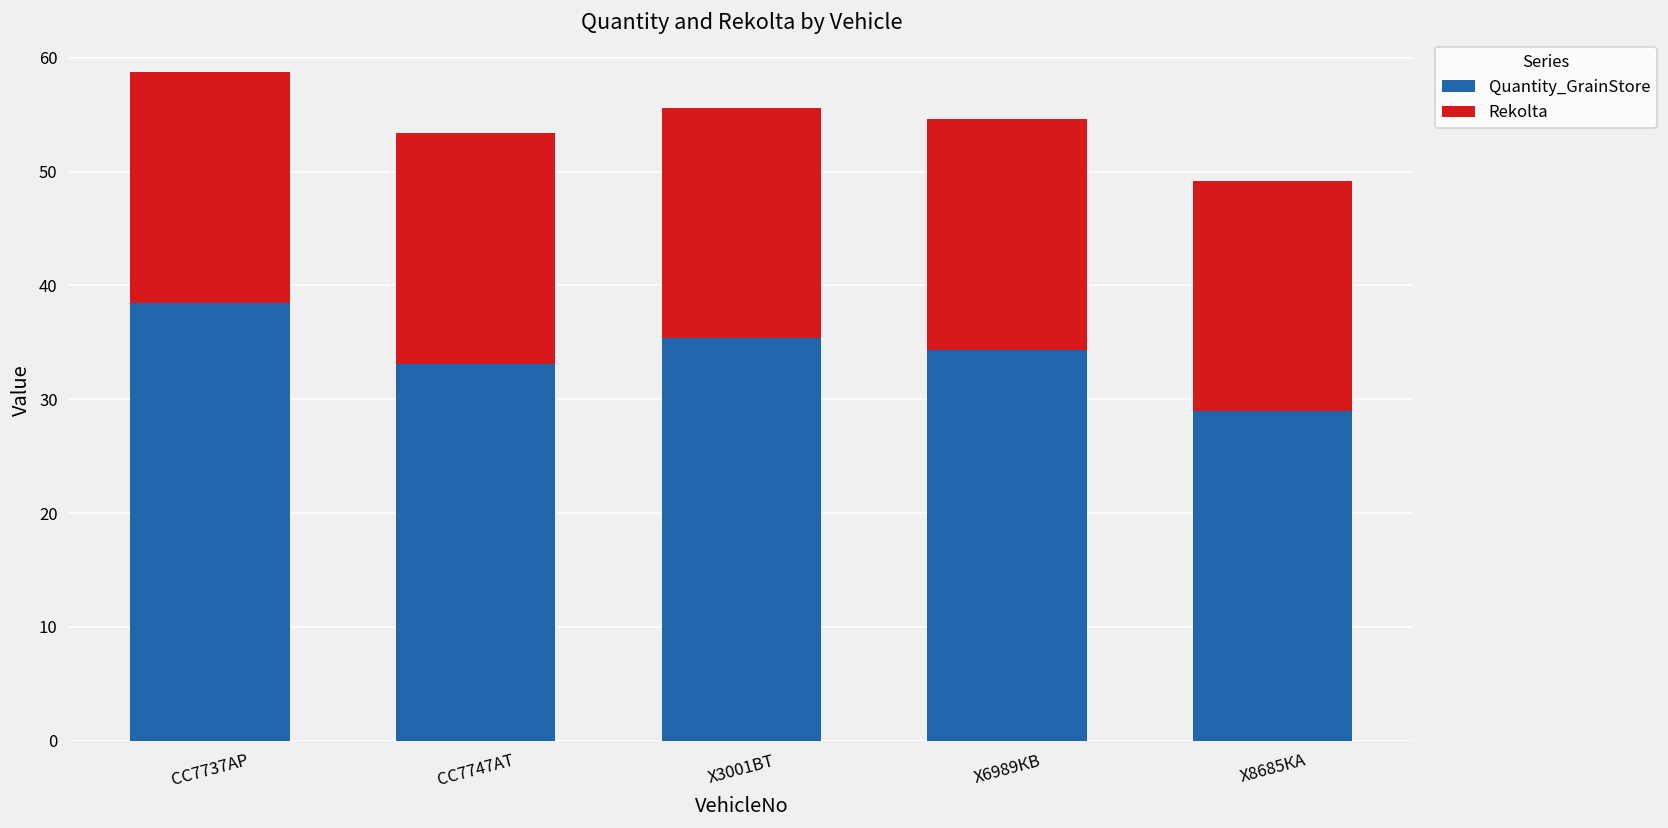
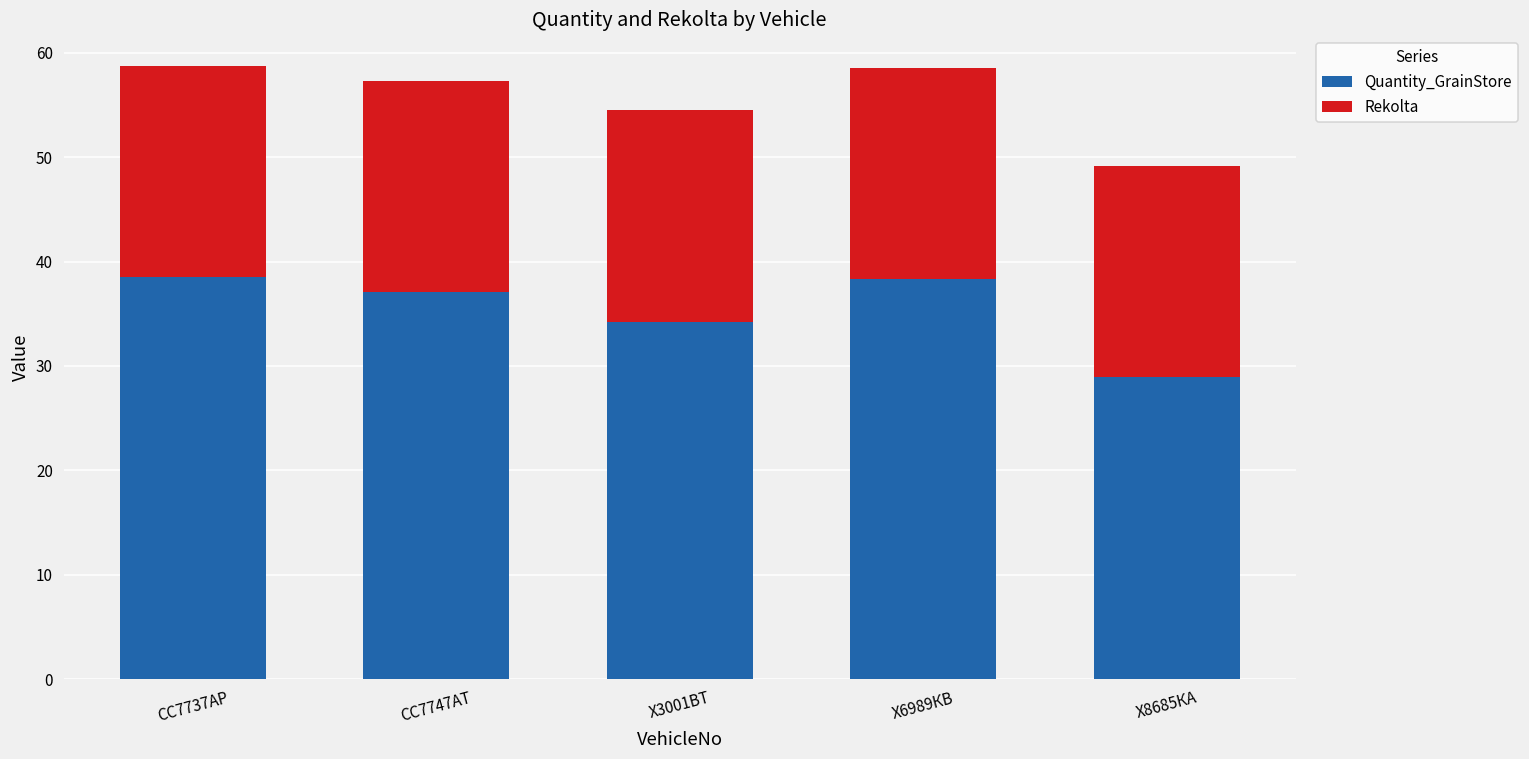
  {
    "Quantity_GrainStore": {
      "СС7737АР": 38,
-     "СС7747АТ": 33,
-     "Х3001ВТ": 35,
-     "Х6989КВ": 34,
+     "СС7747АТ": 37,
+     "Х3001ВТ": 34,
+     "Х6989КВ": 38,
      "Х8685КА": 29
    },
    "Rekolta": {
      "СС7737АР": 20,
      "СС7747АТ": 20,
      "Х3001ВТ": 20,
      "Х6989КВ": 20,
      "Х8685КА": 20
    }
  }
